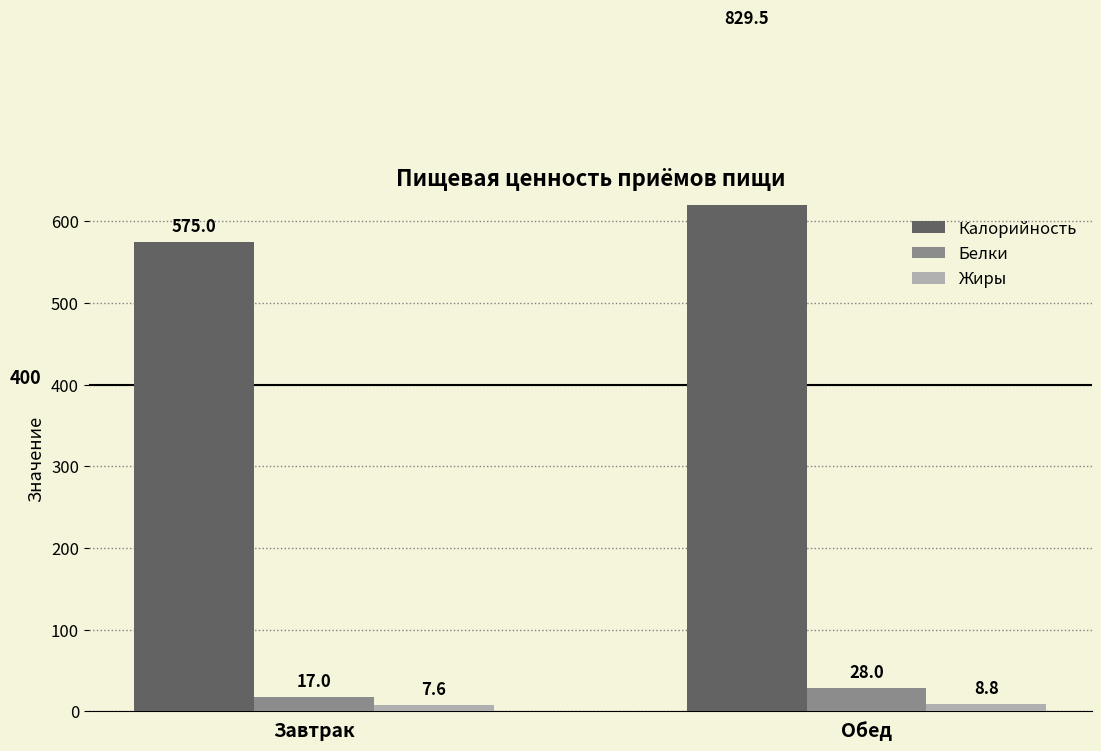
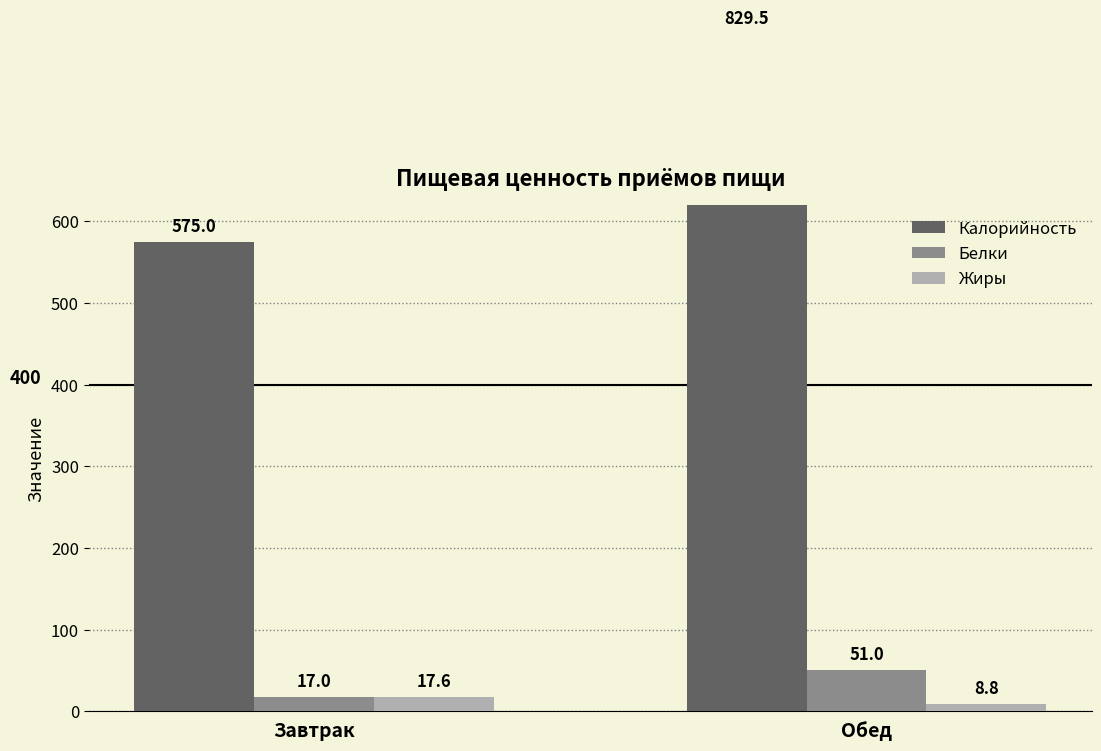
  {
    "Калорийность": {
      "Завтрак": 575.0
    },
    "Белки": {
      "Завтрак": 17.0,
-     "Обед": 28.0
+     "Обед": 51.0
    },
    "Жиры": {
-     "Завтрак": 7.6,
+     "Завтрак": 17.6,
      "Обед": 8.8
    }
  }
